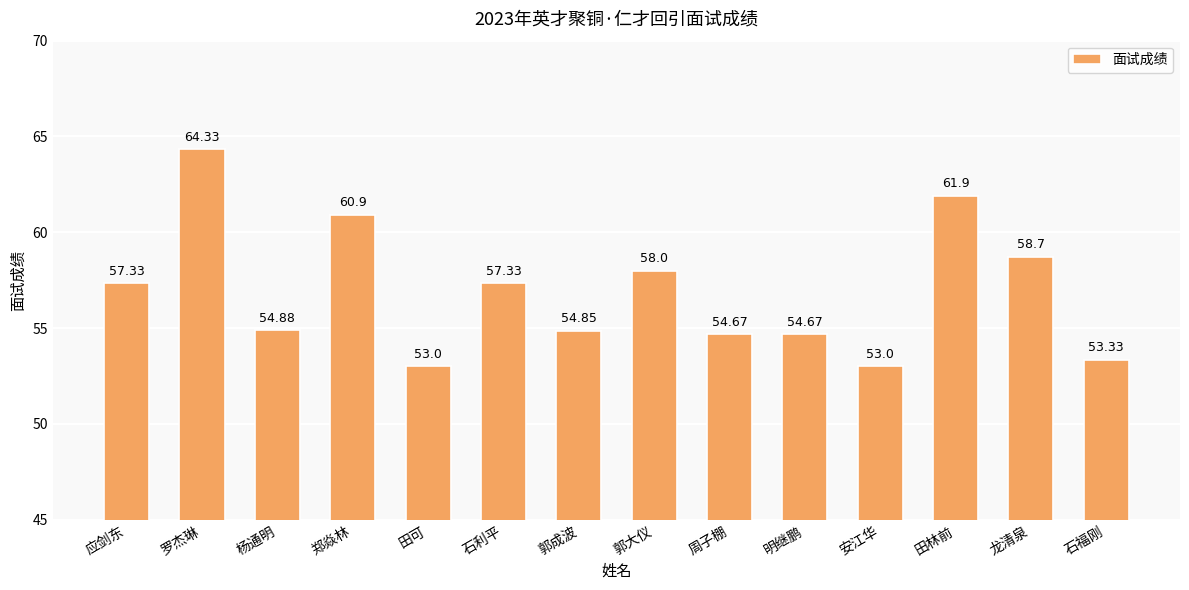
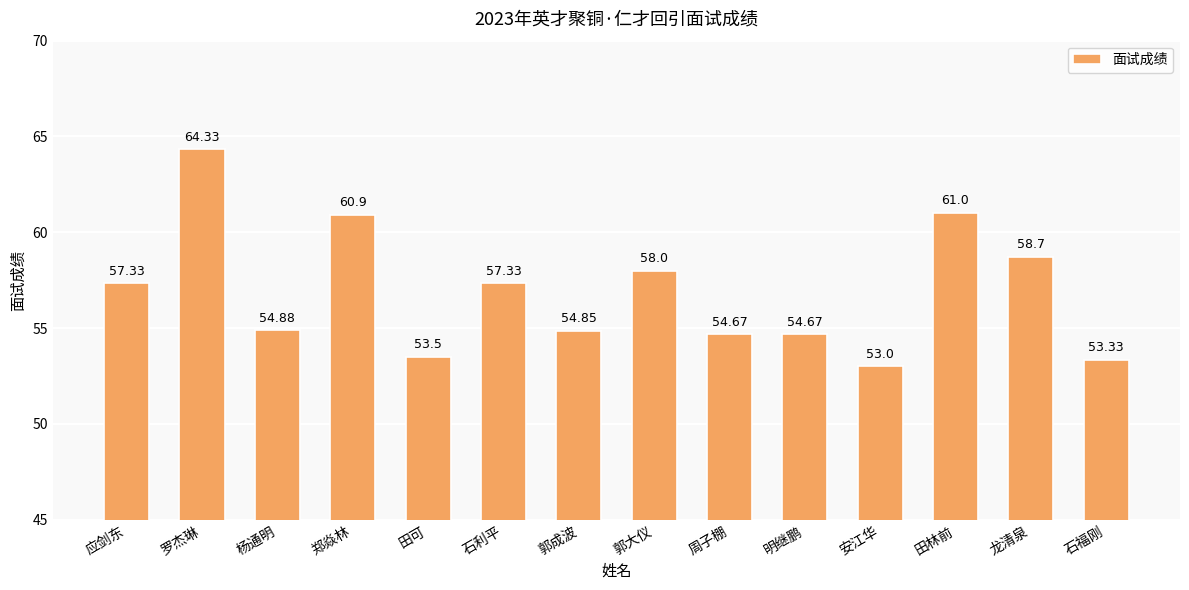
  {
    "应剑东": 57.33,
    "罗杰琳": 64.33,
    "杨通明": 54.88,
    "郑焱林": 60.9,
-   "田可": 53.0,
+   "田可": 53.5,
    "石利平": 57.33,
    "郭成波": 54.85,
    "郭大仪": 58.0,
    "周子棚": 54.67,
    "明继鹏": 54.67,
    "安江华": 53.0,
-   "田林前": 61.9,
+   "田林前": 61.0,
    "龙清泉": 58.7,
    "石福刚": 53.33
  }
